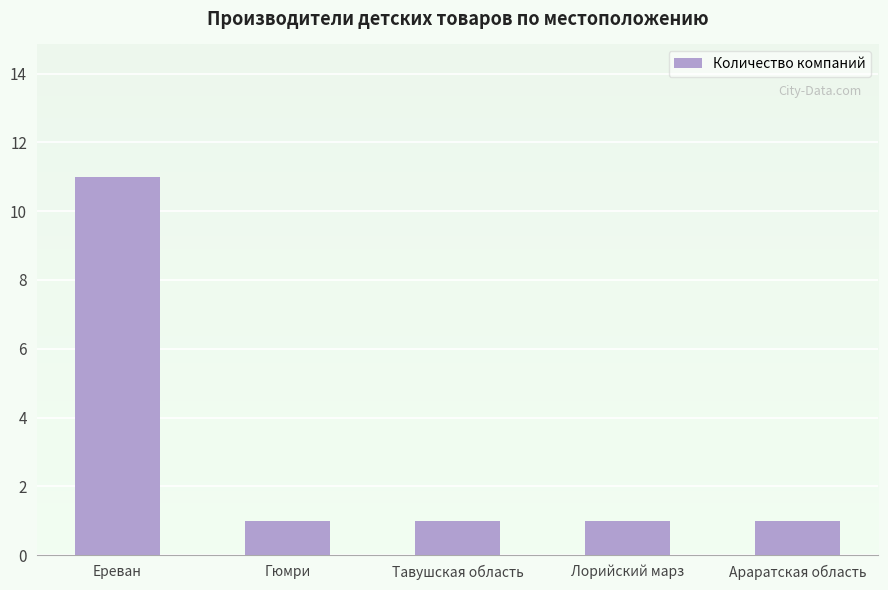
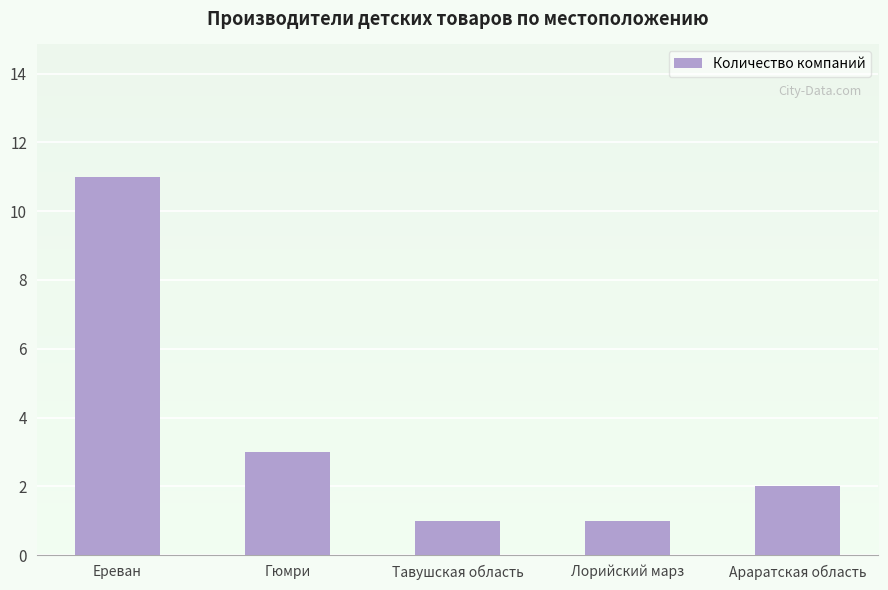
  {
    "Ереван": 11,
-   "Гюмри": 1,
+   "Гюмри": 3,
    "Тавушская область": 1,
    "Лорийский марз": 1,
-   "Араратская область": 1
+   "Араратская область": 2
  }
